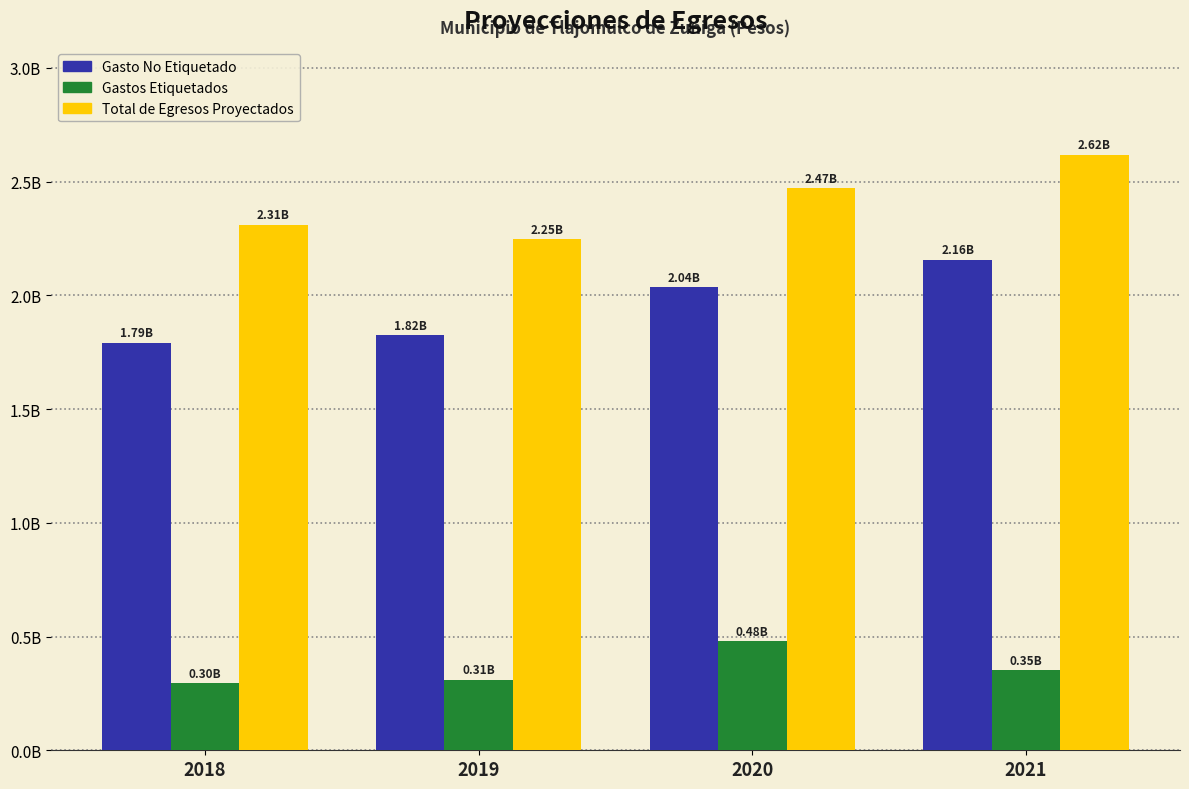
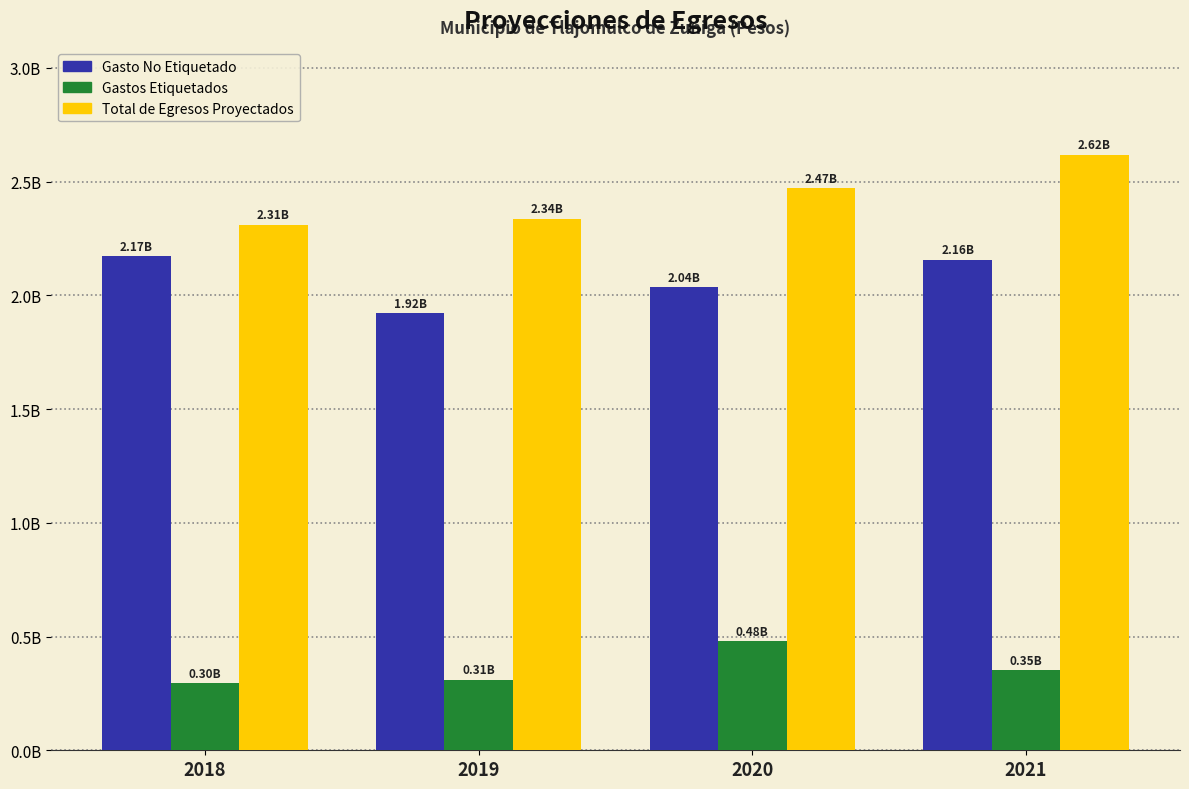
  {
    "Gasto No Etiquetado": {
-     "2018": "1.79B",
-     "2019": "1.82B",
+     "2018": "2.17B",
+     "2019": "1.92B",
      "2020": "2.04B",
      "2021": "2.16B"
    },
    "Gastos Etiquetados": {
      "2018": "0.30B",
      "2019": "0.31B",
      "2020": "0.48B",
      "2021": "0.35B"
    },
    "Total de Egresos Proyectados": {
      "2018": "2.31B",
-     "2019": "2.25B",
+     "2019": "2.34B",
      "2020": "2.47B",
      "2021": "2.62B"
    }
  }
